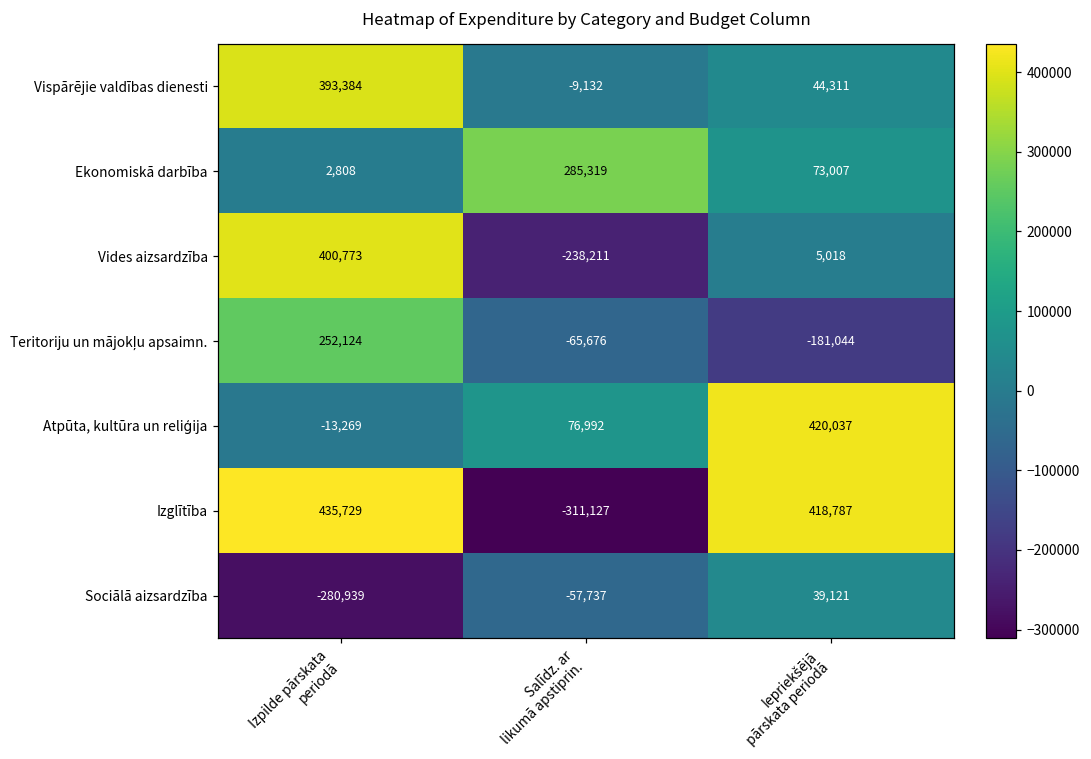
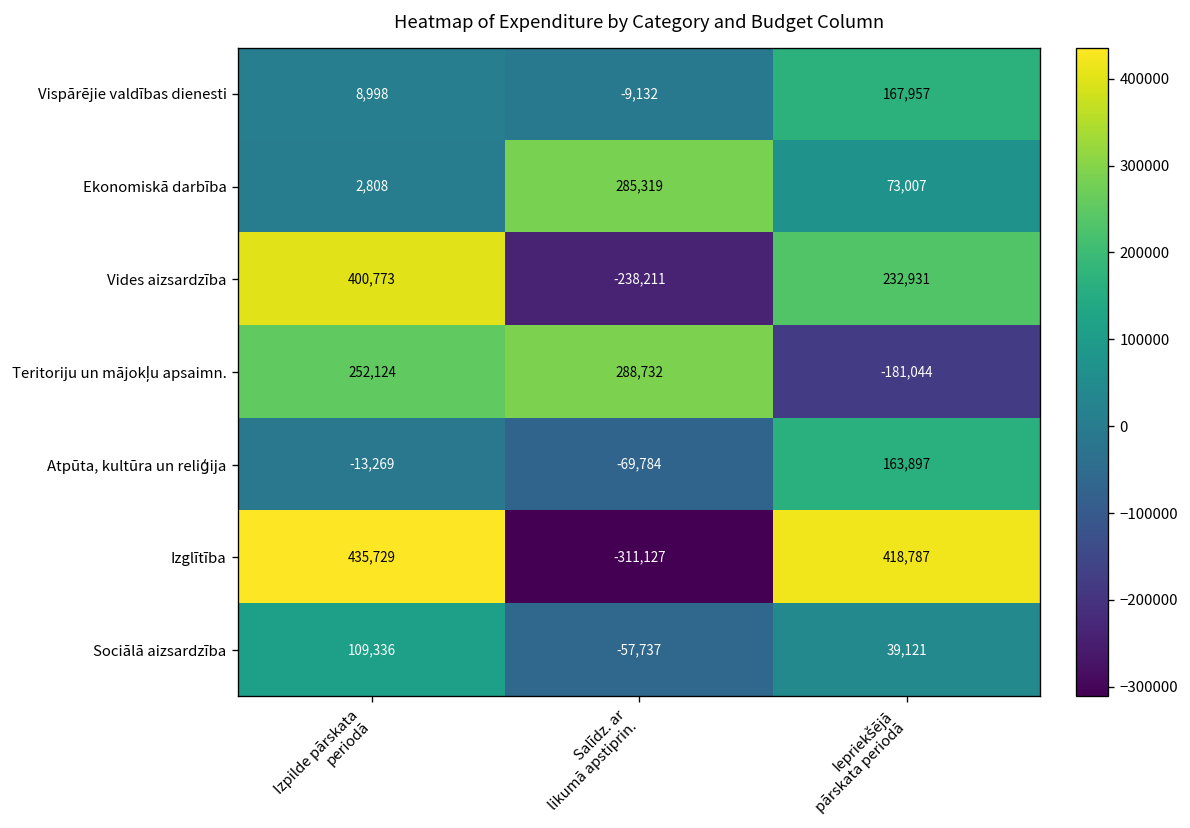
  {
    "Vispārējie valdības dienesti": {
-     "Izpilde pārskata periodā": "393,384",
+     "Izpilde pārskata periodā": "8,998",
      "Salīdz. ar likumā apstiprin.": "-9,132",
-     "Iepriekšējā pārskata periodā": "44,311"
+     "Iepriekšējā pārskata periodā": "167,957"
    },
    "Ekonomiskā darbība": {
      "Izpilde pārskata periodā": "2,808",
      "Salīdz. ar likumā apstiprin.": "285,319",
      "Iepriekšējā pārskata periodā": "73,007"
    },
    "Vides aizsardzība": {
      "Izpilde pārskata periodā": "400,773",
      "Salīdz. ar likumā apstiprin.": "-238,211",
-     "Iepriekšējā pārskata periodā": "5,018"
+     "Iepriekšējā pārskata periodā": "232,931"
    },
    "Teritoriju un mājokļu apsaimn.": {
      "Izpilde pārskata periodā": "252,124",
-     "Salīdz. ar likumā apstiprin.": "-65,676",
+     "Salīdz. ar likumā apstiprin.": "288,732",
      "Iepriekšējā pārskata periodā": "-181,044"
    },
    "Atpūta, kultūra un reliģija": {
      "Izpilde pārskata periodā": "-13,269",
-     "Salīdz. ar likumā apstiprin.": "76,992",
-     "Iepriekšējā pārskata periodā": "420,037"
+     "Salīdz. ar likumā apstiprin.": "-69,784",
+     "Iepriekšējā pārskata periodā": "163,897"
    },
    "Izglītība": {
      "Izpilde pārskata periodā": "435,729",
      "Salīdz. ar likumā apstiprin.": "-311,127",
      "Iepriekšējā pārskata periodā": "418,787"
    },
    "Sociālā aizsardzība": {
-     "Izpilde pārskata periodā": "-280,939",
+     "Izpilde pārskata periodā": "109,336",
      "Salīdz. ar likumā apstiprin.": "-57,737",
      "Iepriekšējā pārskata periodā": "39,121"
    }
  }
